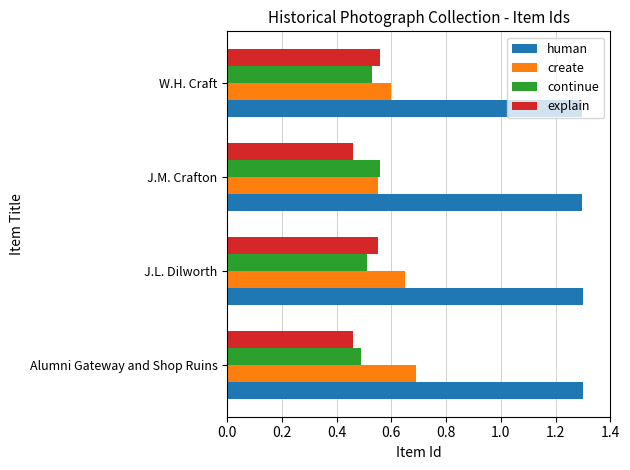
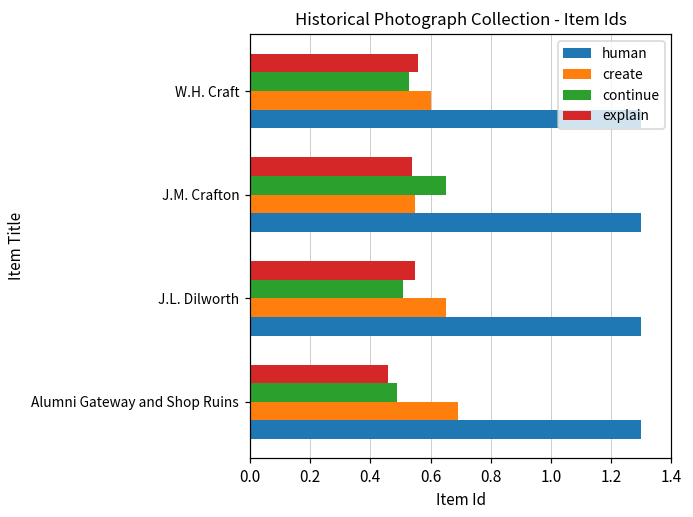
  {
    "human": {
      "J.M. Crafton": 1.30,
      "J.L. Dilworth": 1.30,
      "Alumni Gateway and Shop Ruins": 1.30
    },
    "create": {
      "W.H. Craft": 0.60,
      "J.M. Crafton": 0.55,
      "J.L. Dilworth": 0.65,
      "Alumni Gateway and Shop Ruins": 0.69
    },
    "continue": {
      "W.H. Craft": 0.53,
-     "J.M. Crafton": 0.56,
+     "J.M. Crafton": 0.65,
      "J.L. Dilworth": 0.51,
      "Alumni Gateway and Shop Ruins": 0.49
    },
    "explain": {
      "W.H. Craft": 0.56,
-     "J.M. Crafton": 0.46,
+     "J.M. Crafton": 0.54,
      "J.L. Dilworth": 0.55,
      "Alumni Gateway and Shop Ruins": 0.46
    }
  }
